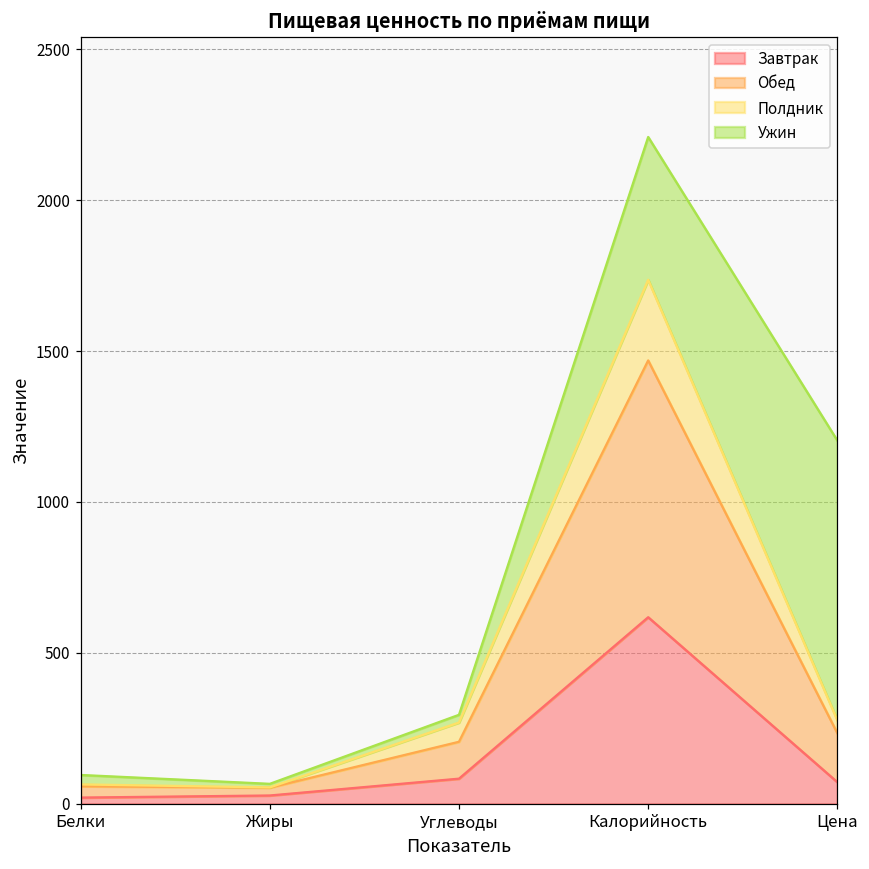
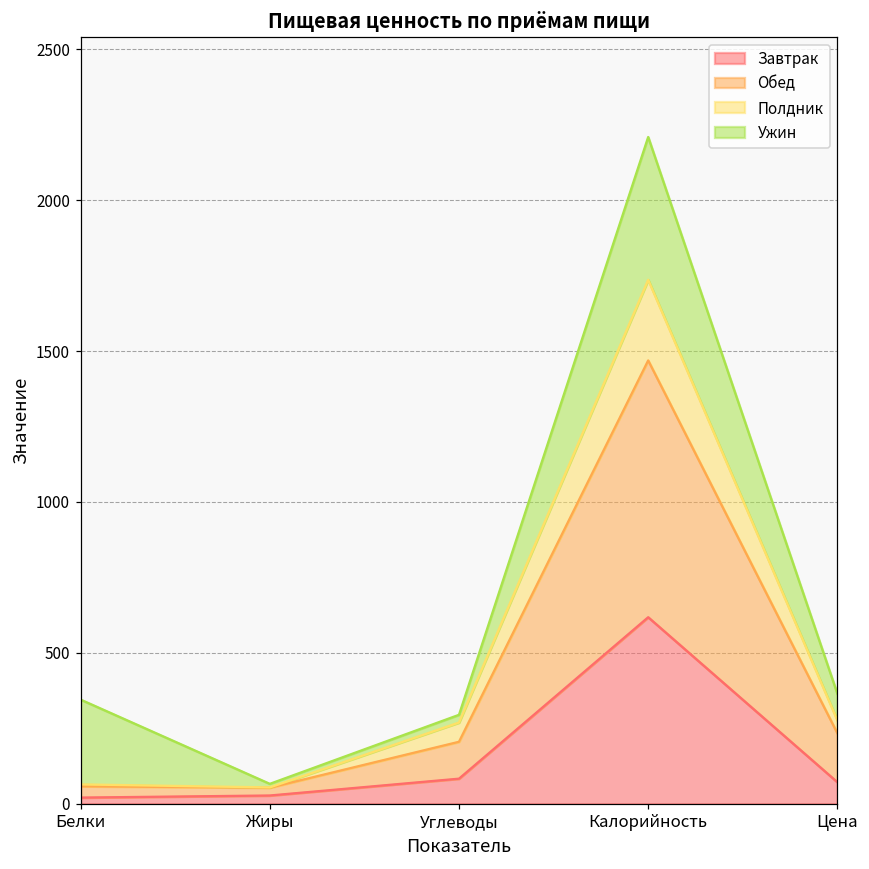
  {
    "Ужин": {
-     "Белки": 30,
+     "Белки": 280,
      "Жиры": 10,
      "Углеводы": 30,
      "Калорийность": 470,
-     "Цена": 930
+     "Цена": 90
    }
  }
